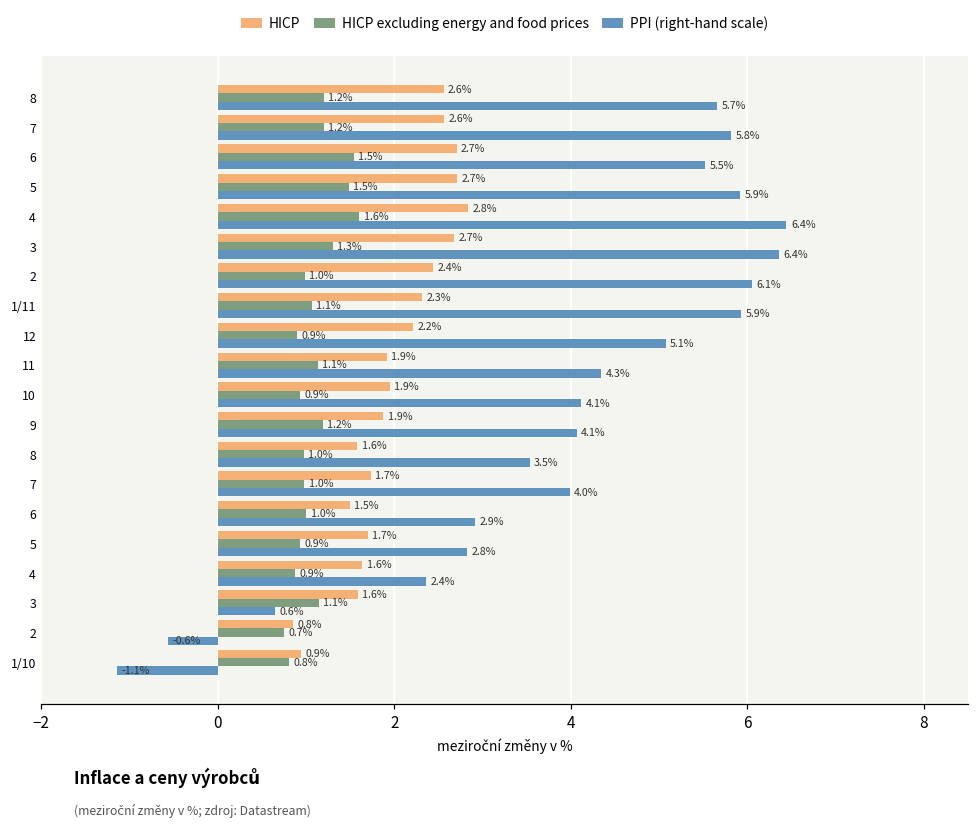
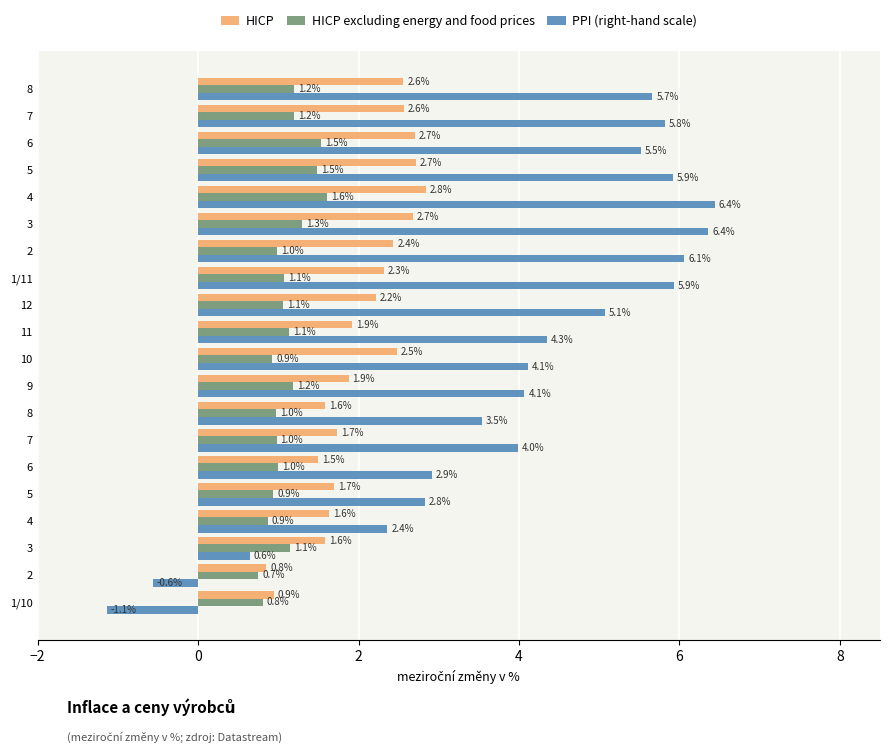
  {
    "HICP": {
      "1/11": "2.3%",
      "12": "2.2%",
      "11": "1.9%",
-     "10": "1.9%",
+     "10": "2.5%",
      "9": "1.9%",
      "1/10": "0.9%"
    },
    "HICP excluding energy and food prices": {
      "1/11": "1.1%",
-     "12": "0.9%",
+     "12": "1.1%",
      "11": "1.1%",
      "10": "0.9%",
      "9": "1.2%",
      "1/10": "0.8%"
    },
    "PPI (right-hand scale)": {
      "1/11": "5.9%",
      "12": "5.1%",
      "11": "4.3%",
      "10": "4.1%",
      "9": "4.1%",
      "1/10": "-1.1%"
    }
  }
